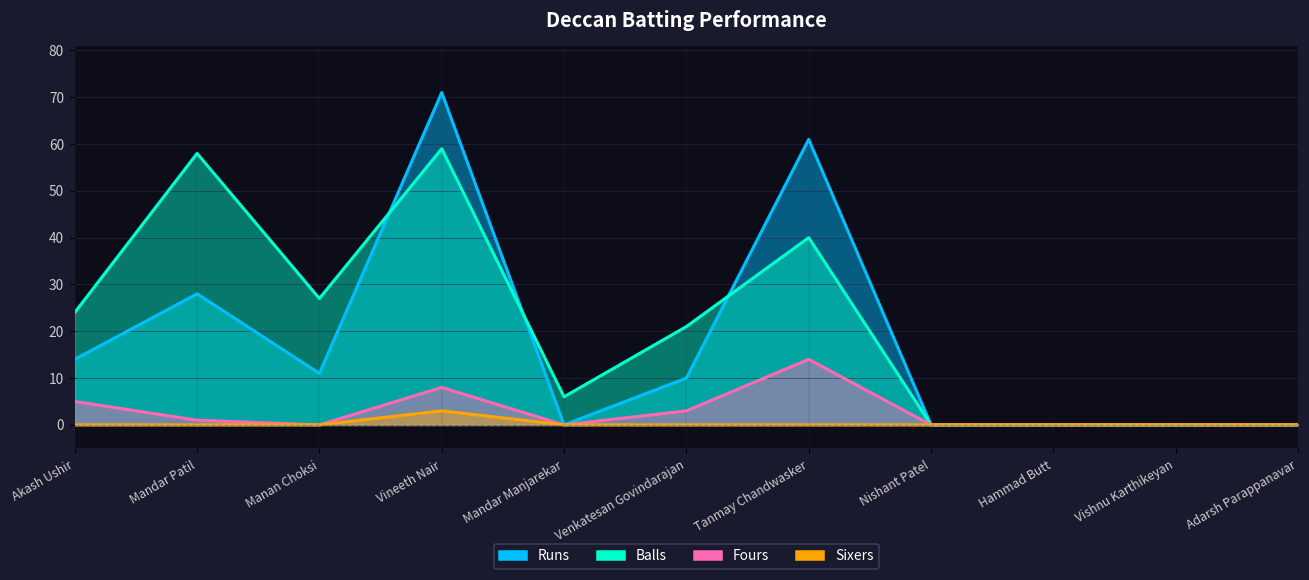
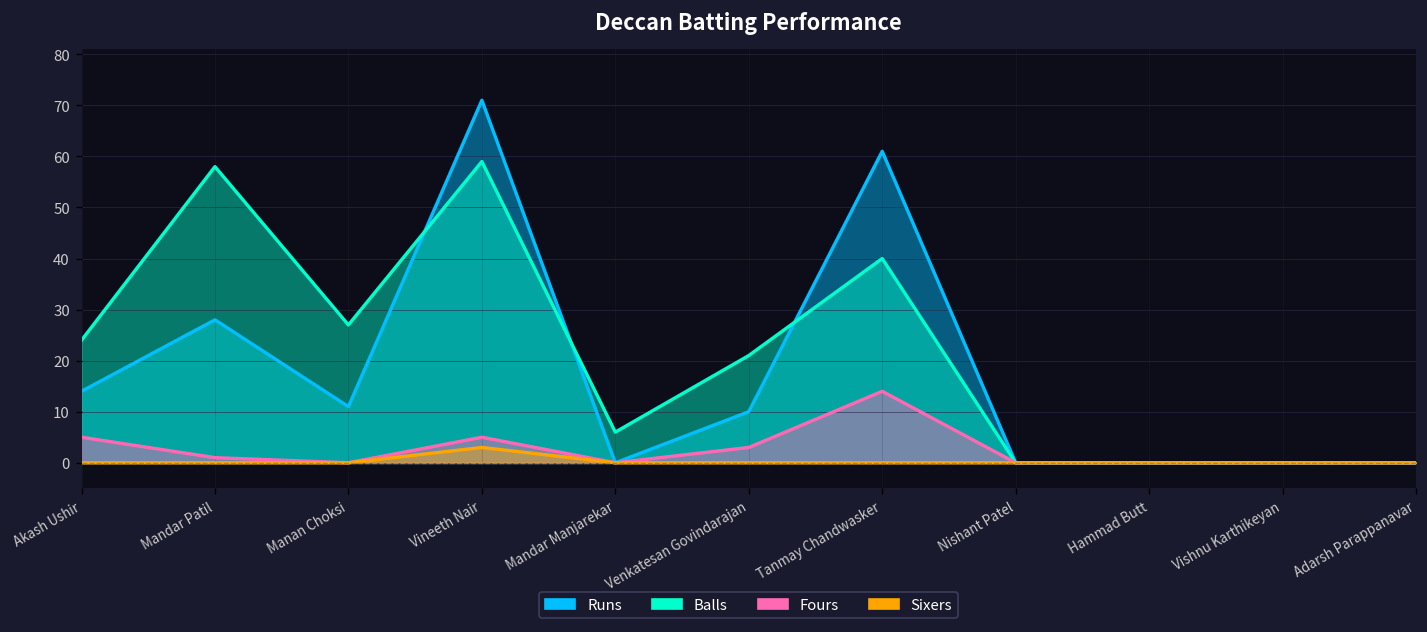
  {
    "Fours": {
      "Akash Ushir": 5,
      "Mandar Patil": 1,
-     "Vineeth Nair": 8,
+     "Vineeth Nair": 5,
      "Venkatesan Govindarajan": 3,
      "Tanmay Chandwasker": 14
    },
    "Sixers": {
      "Akash Ushir": 0,
      "Mandar Patil": 0,
      "Vineeth Nair": 3,
      "Venkatesan Govindarajan": 0,
      "Tanmay Chandwasker": 0
    }
  }
